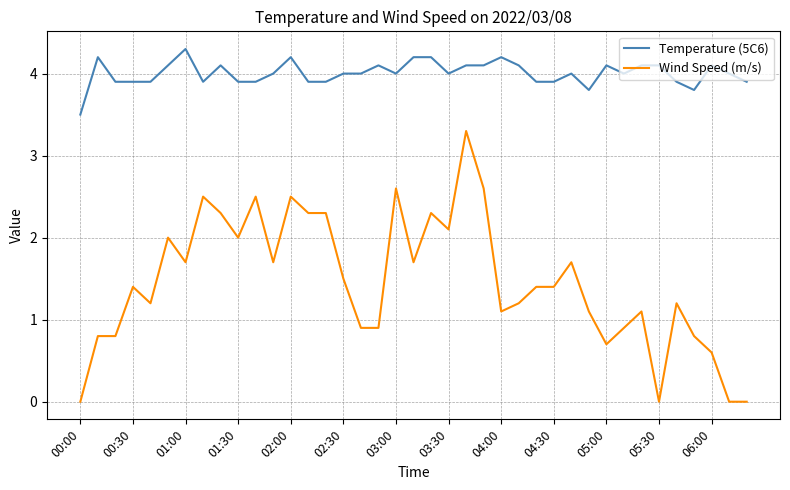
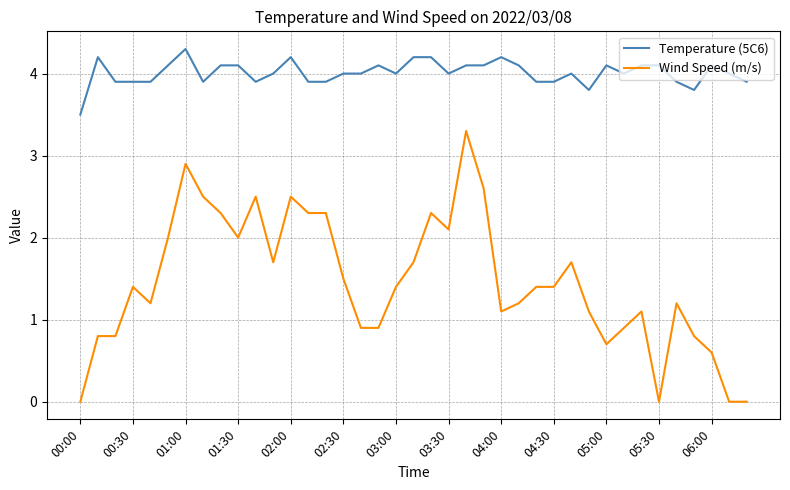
  {
    "Temperature (5C6)": {
      "00:00": 3.5,
      "00:30": 3.9,
      "01:00": 4.3,
-     "01:30": 3.9,
+     "01:30": 4.1,
      "02:00": 4.2,
      "02:30": 4.0,
      "03:00": 4.0,
      "03:30": 4.0,
      "04:00": 4.2,
      "04:30": 3.9,
      "05:00": 4.1
    },
    "Wind Speed (m/s)": {
      "00:00": 0.0,
      "00:30": 1.4,
-     "01:00": 1.7,
+     "01:00": 2.9,
      "01:30": 2.0,
      "02:00": 2.5,
      "02:30": 1.5,
-     "03:00": 2.6,
+     "03:00": 1.4,
      "03:30": 2.1,
      "04:00": 1.1,
      "04:30": 1.4,
      "05:00": 0.7,
      "05:30": 0.0,
      "06:00": 0.6
    }
  }
